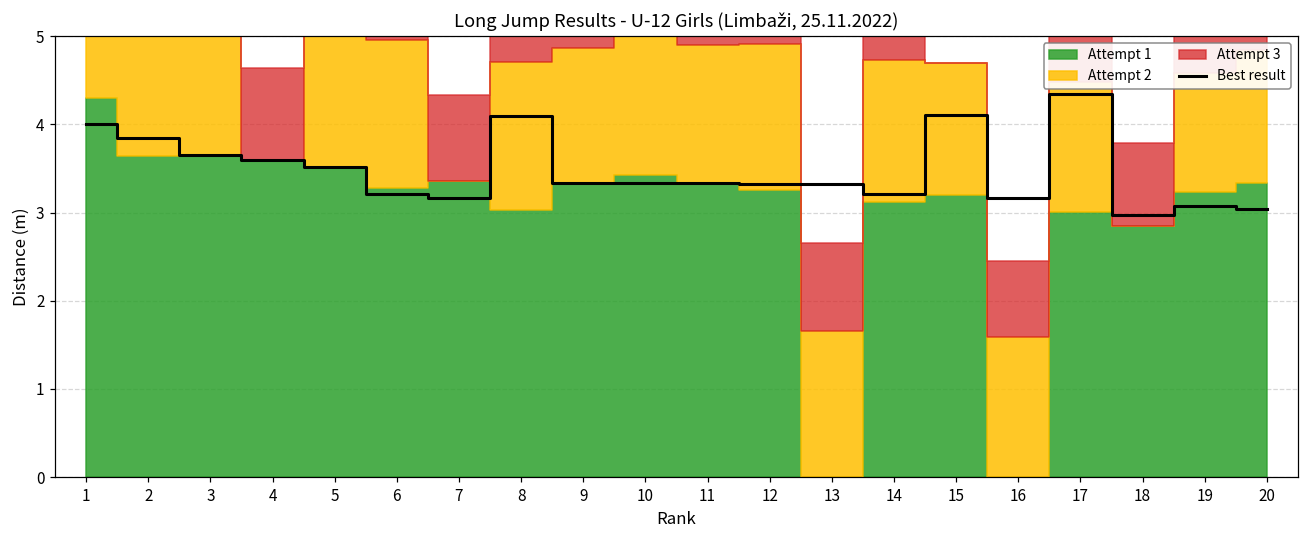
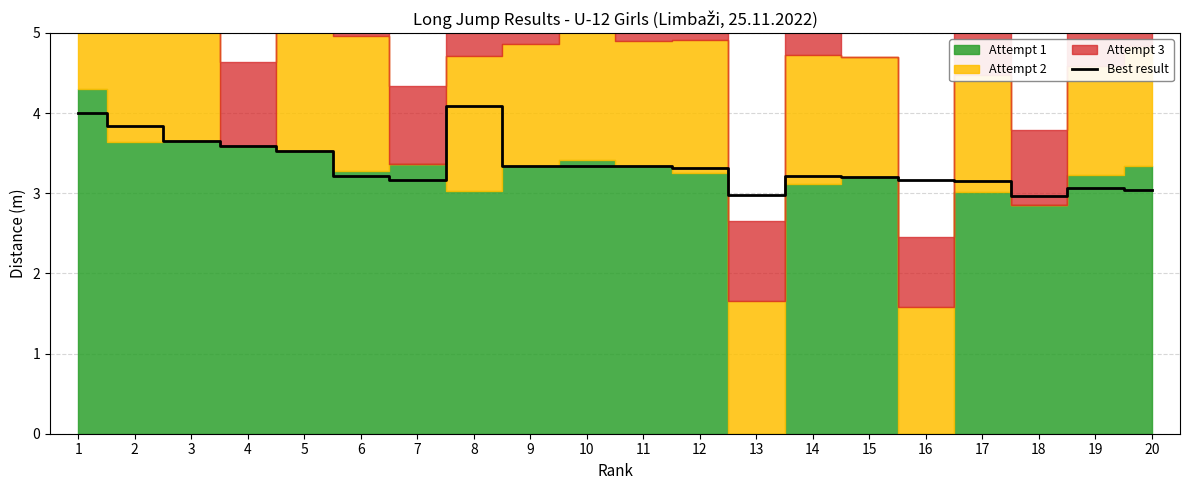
  {
    "Best result": {
      "1": 4.0,
      "2": 3.8,
      "3": 3.7,
      "4": 3.6,
      "5": 3.5,
      "6": 3.2,
      "7": 3.2,
      "8": 4.1,
      "9": 3.3,
      "10": 3.3,
      "11": 3.3,
      "12": 3.3,
-     "13": 3.3,
+     "13": 3.0,
      "14": 3.2,
-     "15": 4.1,
+     "15": 3.2,
      "16": 3.2,
-     "17": 4.3,
+     "17": 3.2,
      "18": 3.0,
      "19": 3.1,
      "20": 3.0
    }
  }
